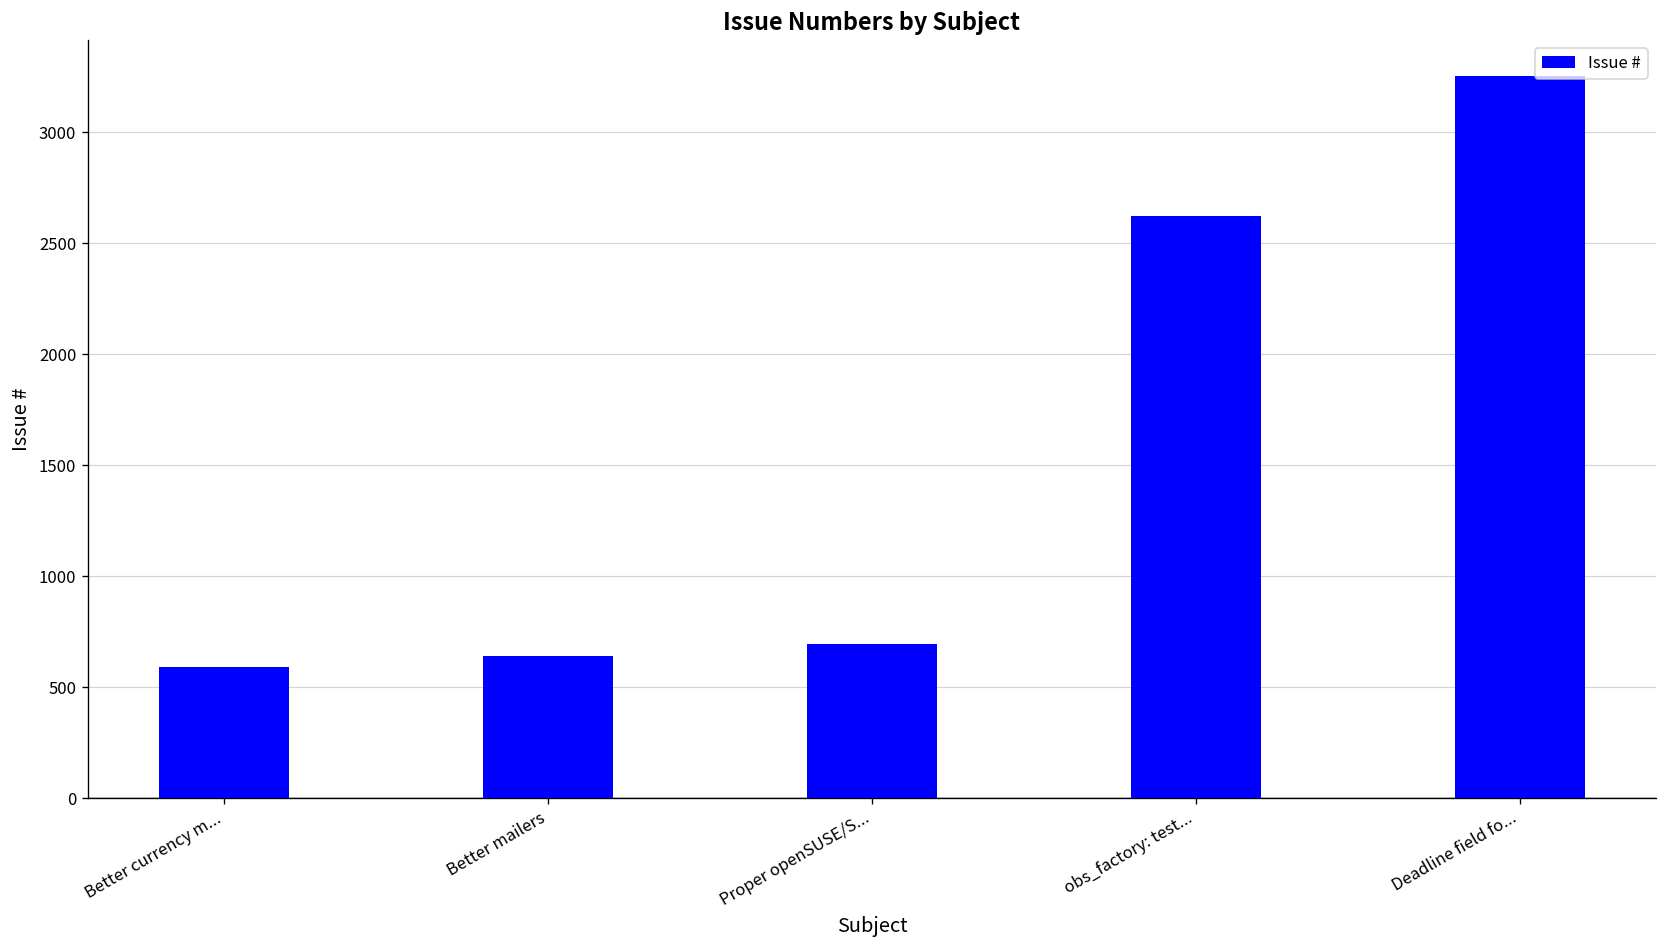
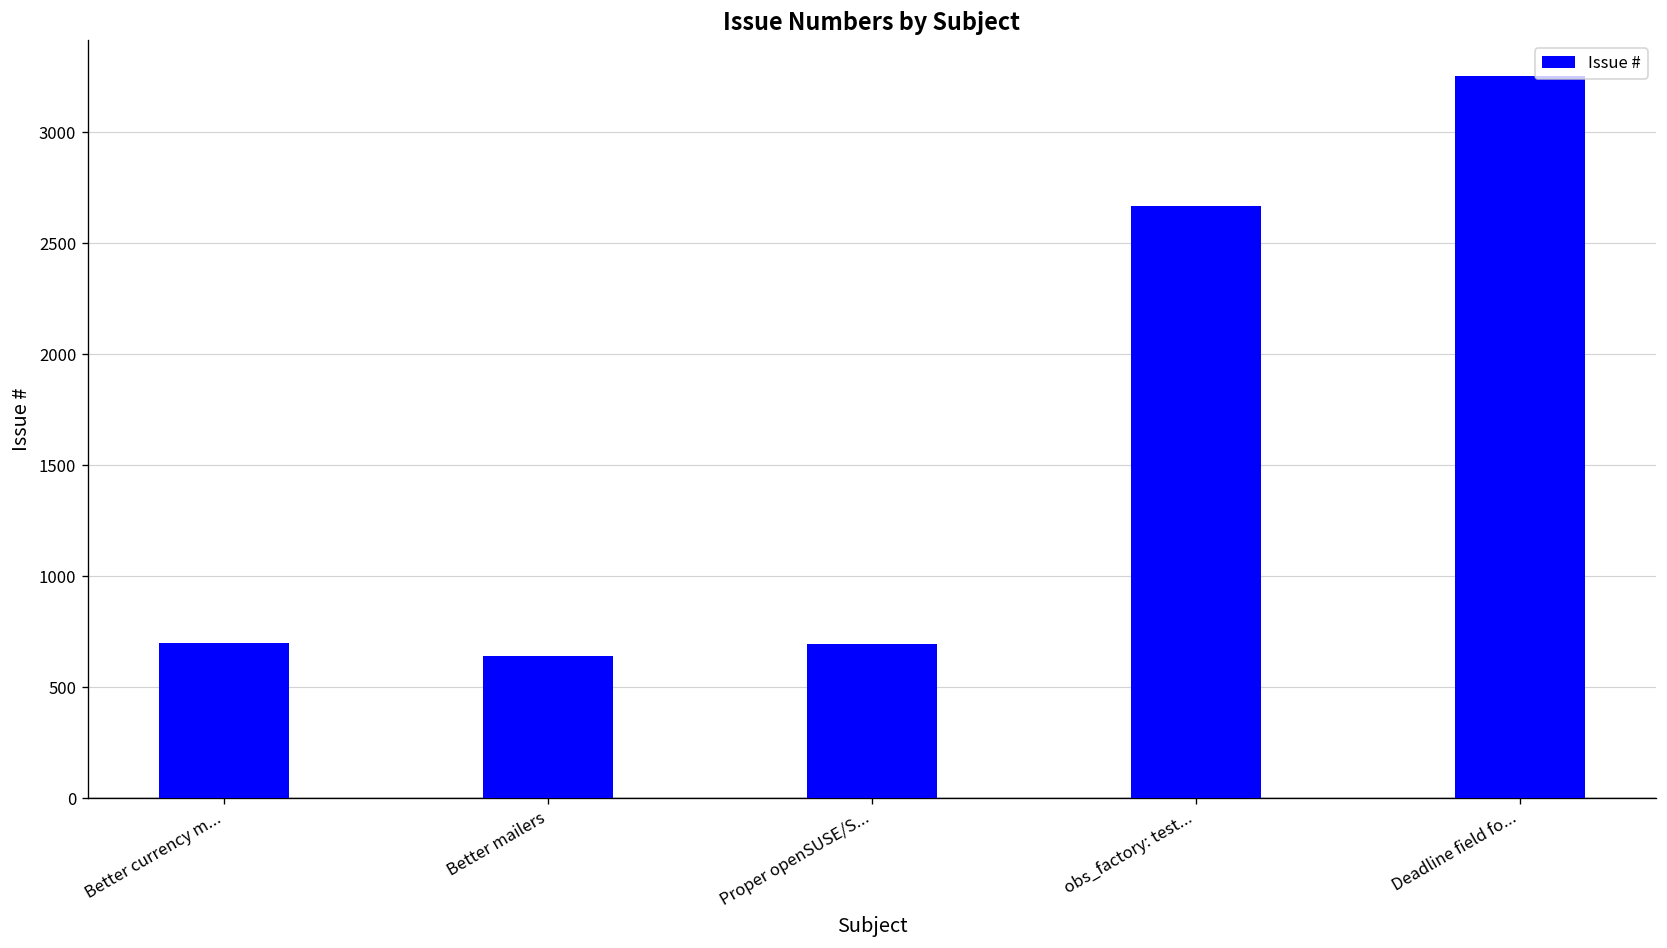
  {
-   "Better currency m...": 590,
+   "Better currency m...": 700,
    "Better mailers": 640,
    "Proper openSUSE/S...": 700,
-   "obs_factory: test...": 2620,
+   "obs_factory: test...": 2670,
    "Deadline field fo...": 3250
  }
